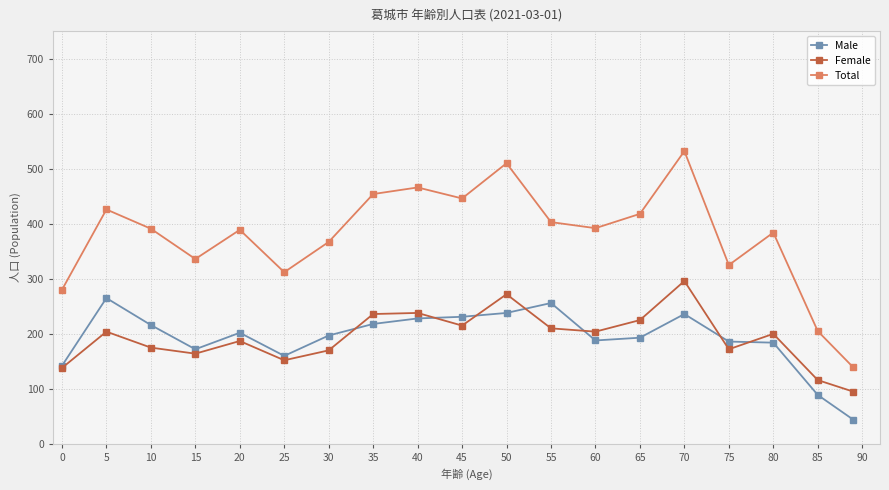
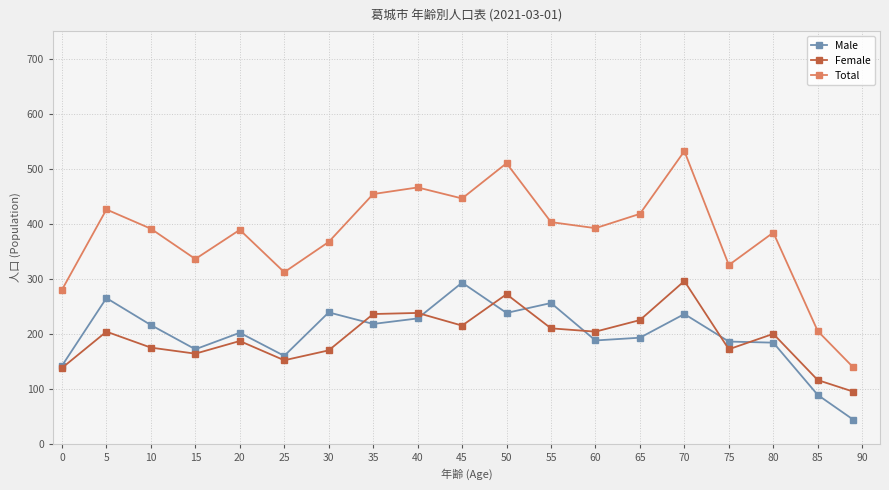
  {
    "Male": {
      "5": 270,
      "10": 220,
      "15": 170,
      "20": 200,
      "25": 160,
-     "30": 200,
+     "30": 240,
      "35": 220,
      "40": 230,
-     "45": 230,
+     "45": 290,
      "50": 240,
      "55": 260,
      "60": 190,
      "65": 190,
      "70": 240,
      "75": 190,
      "80": 180,
      "85": 90
    }
  }
